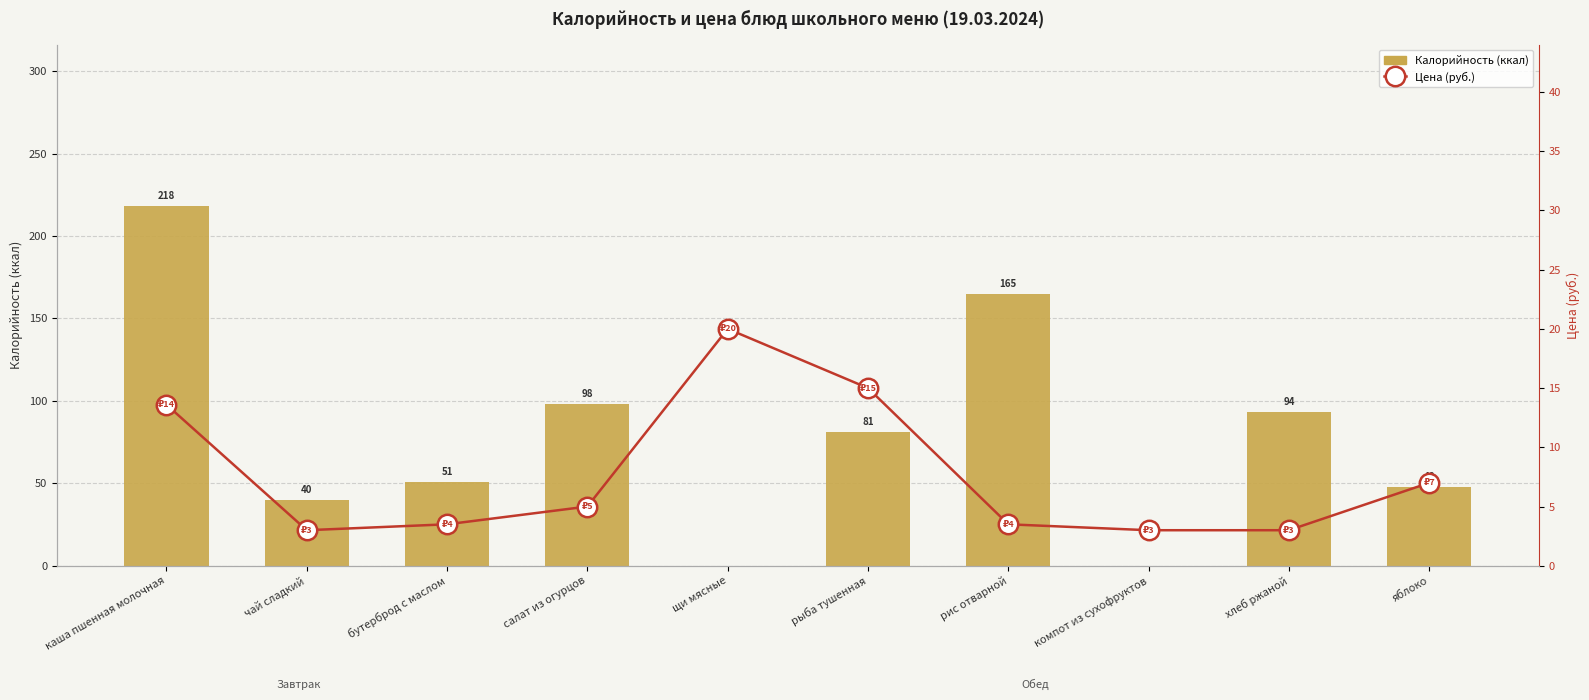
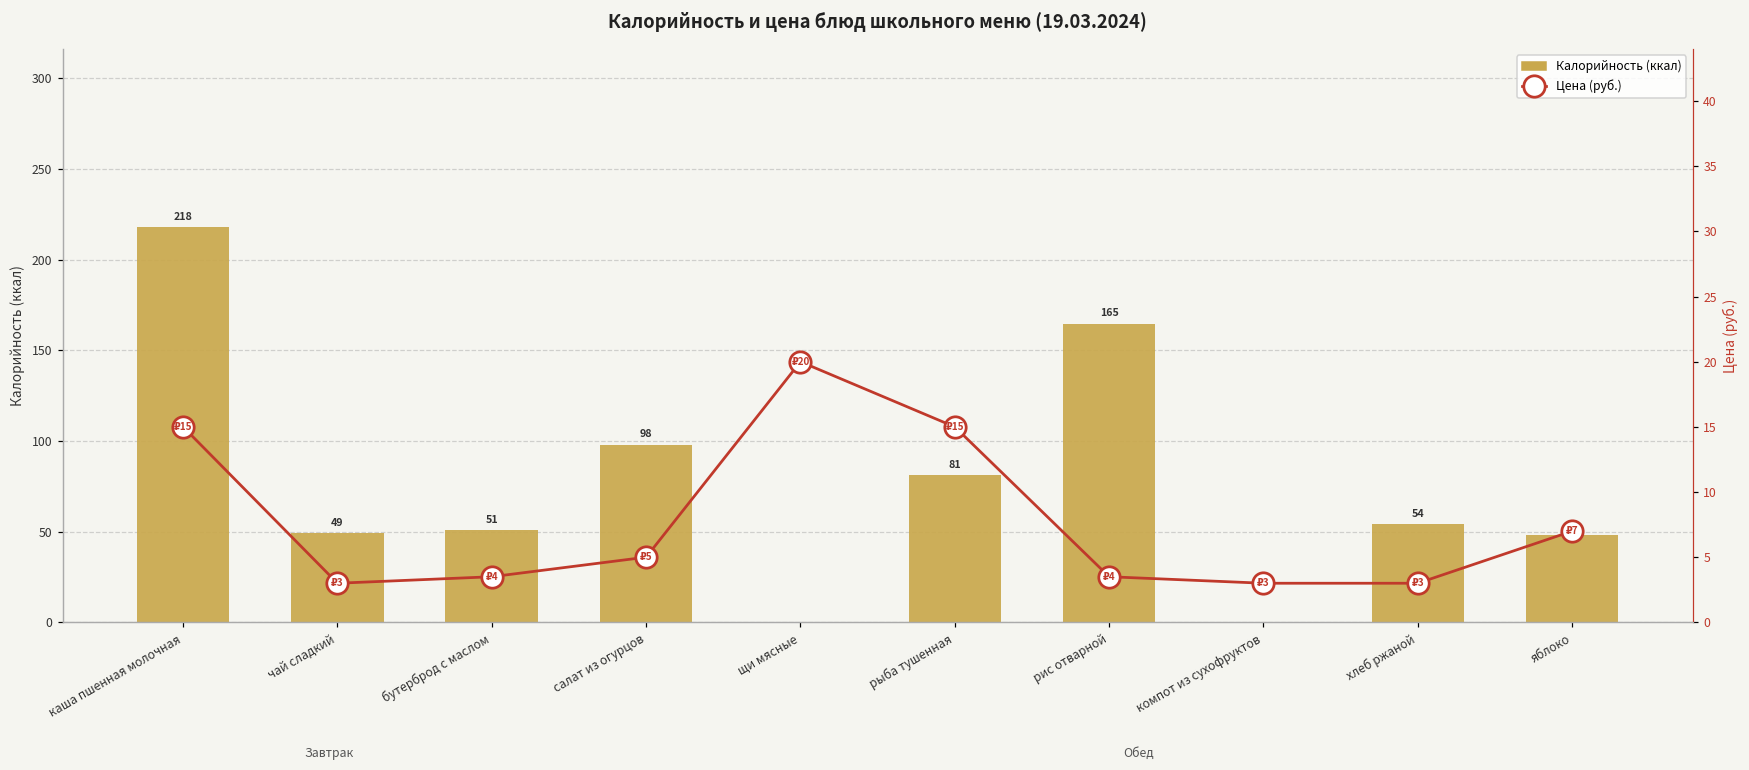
  {
    "Калорийность (ккал)": {
      "каша пшенная молочная": 218,
-     "чай сладкий": 40,
+     "чай сладкий": 49,
      "бутерброд с маслом": 51,
      "салат из огурцов": 98,
      "рыба тушенная": 81,
      "рис отварной": 165,
-     "хлеб ржаной": 94
+     "хлеб ржаной": 54
    },
    "Цена (руб.)": {
-     "каша пшенная молочная": 14,
+     "каша пшенная молочная": 15,
      "чай сладкий": 3,
      "бутерброд с маслом": 4,
      "салат из огурцов": 5,
      "щи мясные": 20,
      "рыба тушенная": 15,
      "рис отварной": 4,
      "компот из сухофруктов": 3,
      "хлеб ржаной": 3
    }
  }
